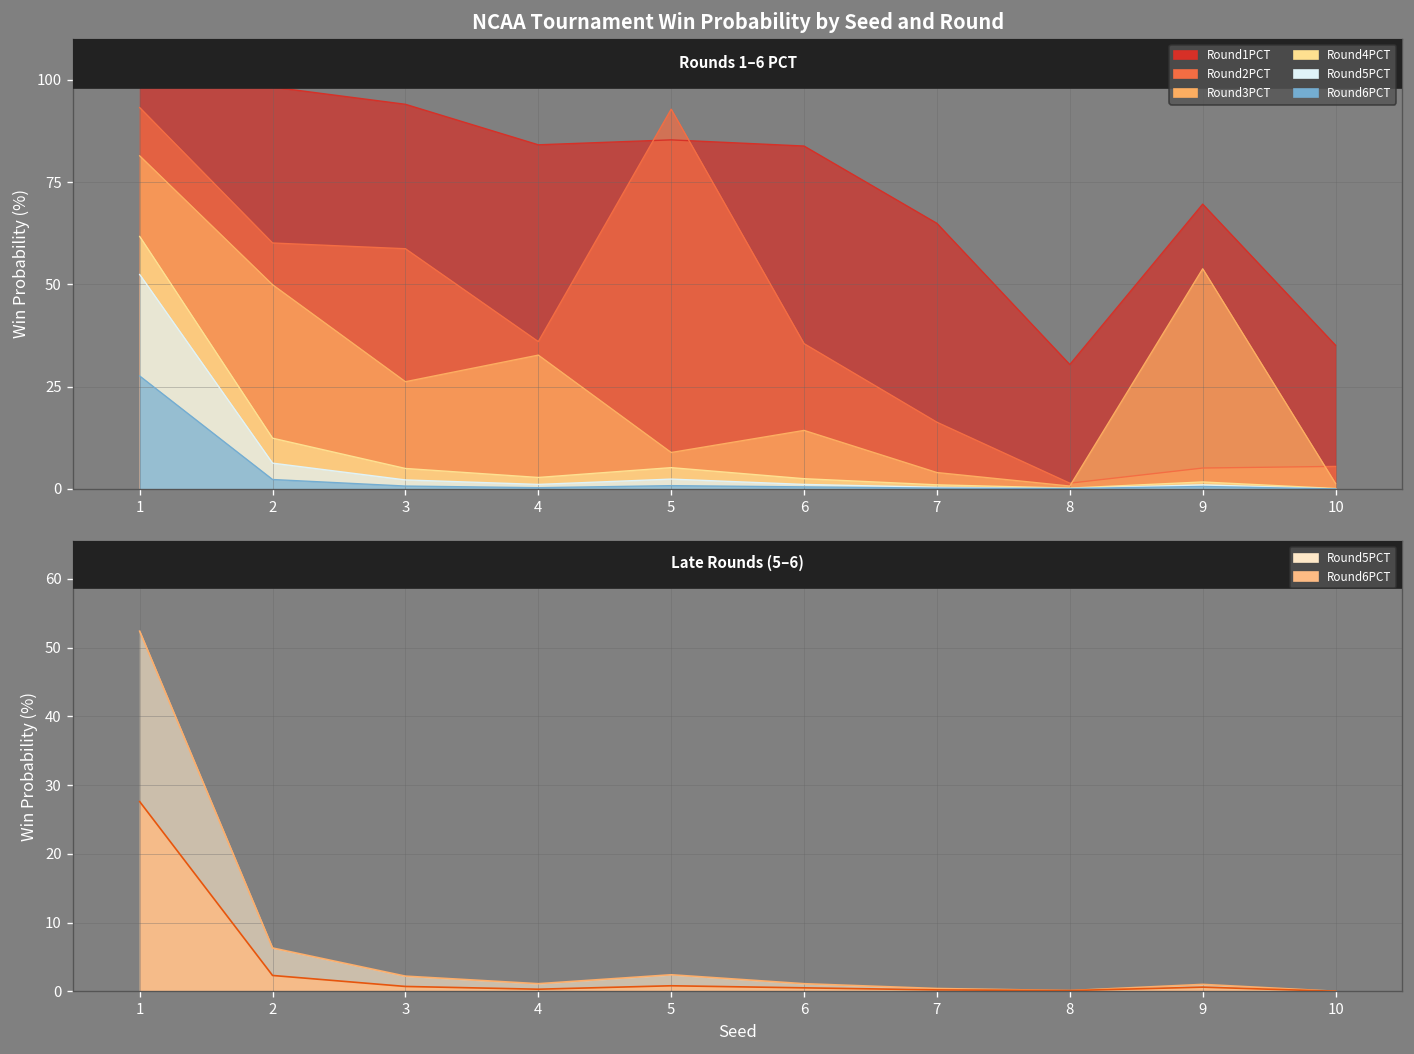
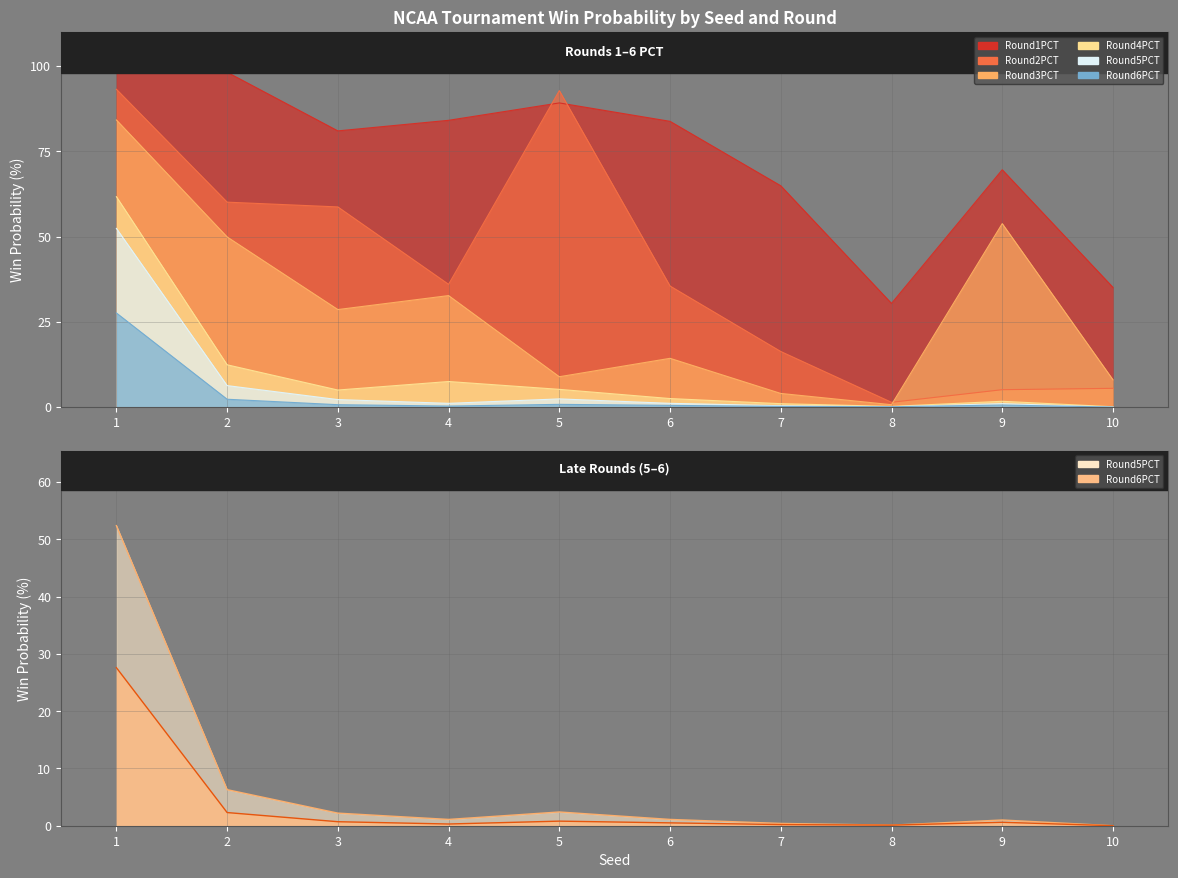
  {
    "NCAA Tournament Win Probability by Seed and Round": {
      "Round1PCT": {
-       "3": 94,
+       "3": 81,
        "4": 84,
-       "5": 85,
+       "5": 89,
        "6": 84,
        "7": 65,
        "8": 30,
        "9": 70,
        "10": 35
      },
      "Round2PCT": {
        "1": 93,
        "2": 60,
        "3": 59,
        "4": 36,
        "5": 93,
        "6": 36,
        "7": 16,
        "9": 5,
        "10": 6
      },
      "Round3PCT": {
-       "1": 81,
+       "1": 84,
        "2": 50,
-       "3": 26,
+       "3": 29,
        "4": 33,
        "5": 9,
        "6": 14,
        "7": 4,
        "9": 54,
-       "10": 1
+       "10": 8
      },
      "Round4PCT": {
        "1": 62,
        "2": 12,
        "3": 5,
-       "4": 3,
+       "4": 8,
        "5": 5,
        "6": 3
      }
    }
  }
